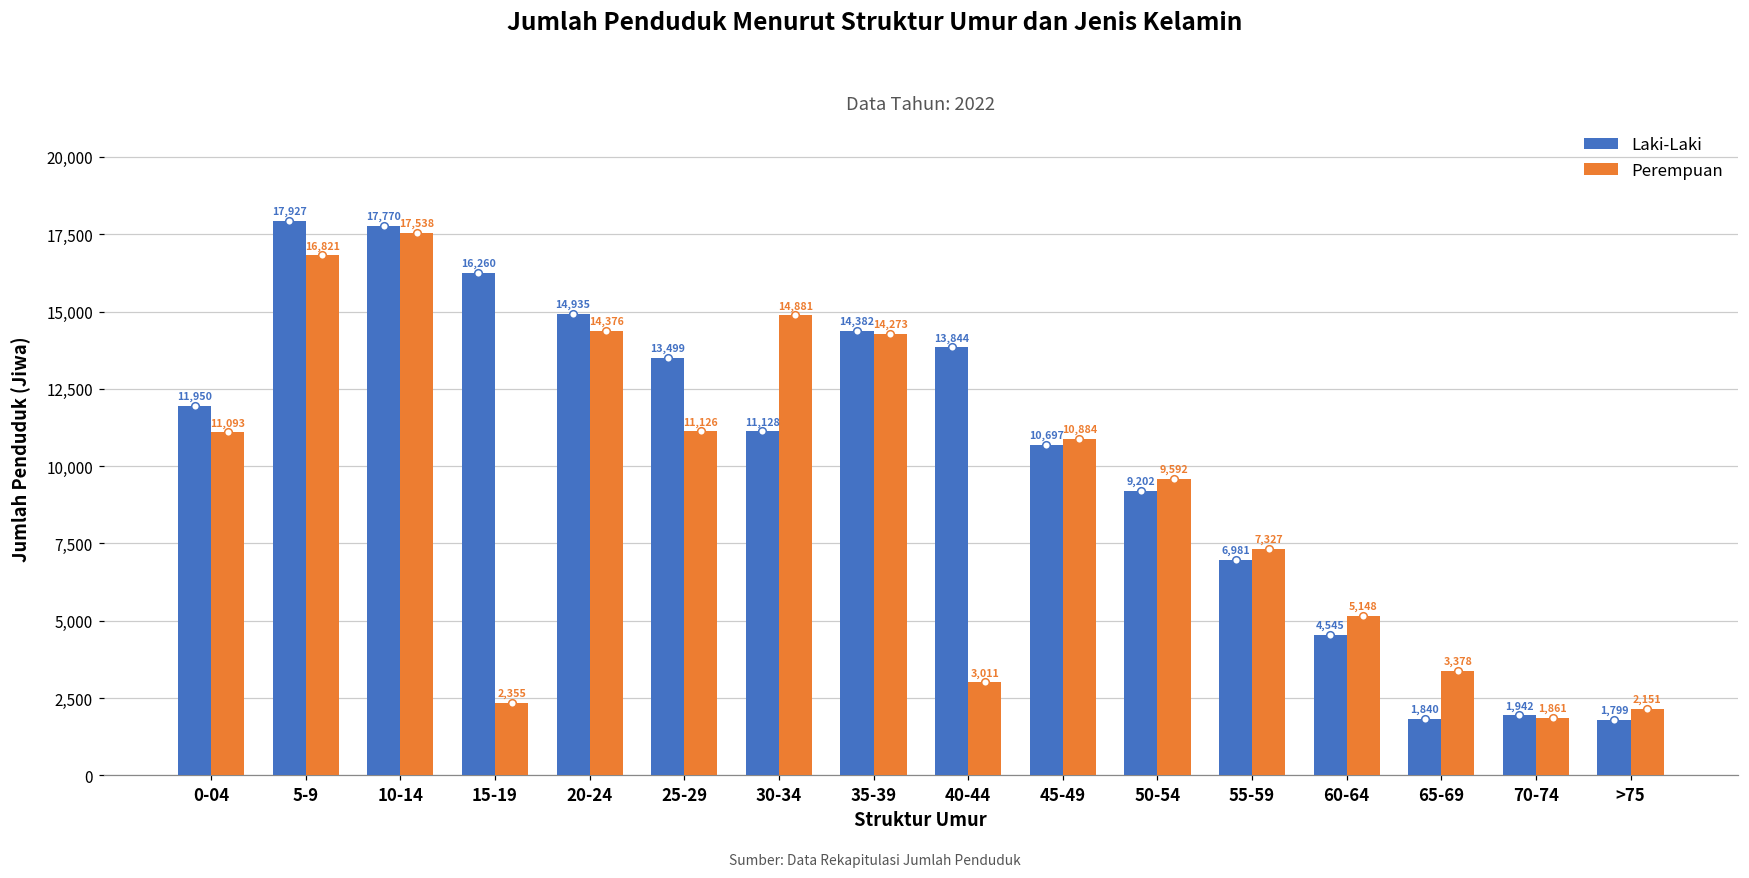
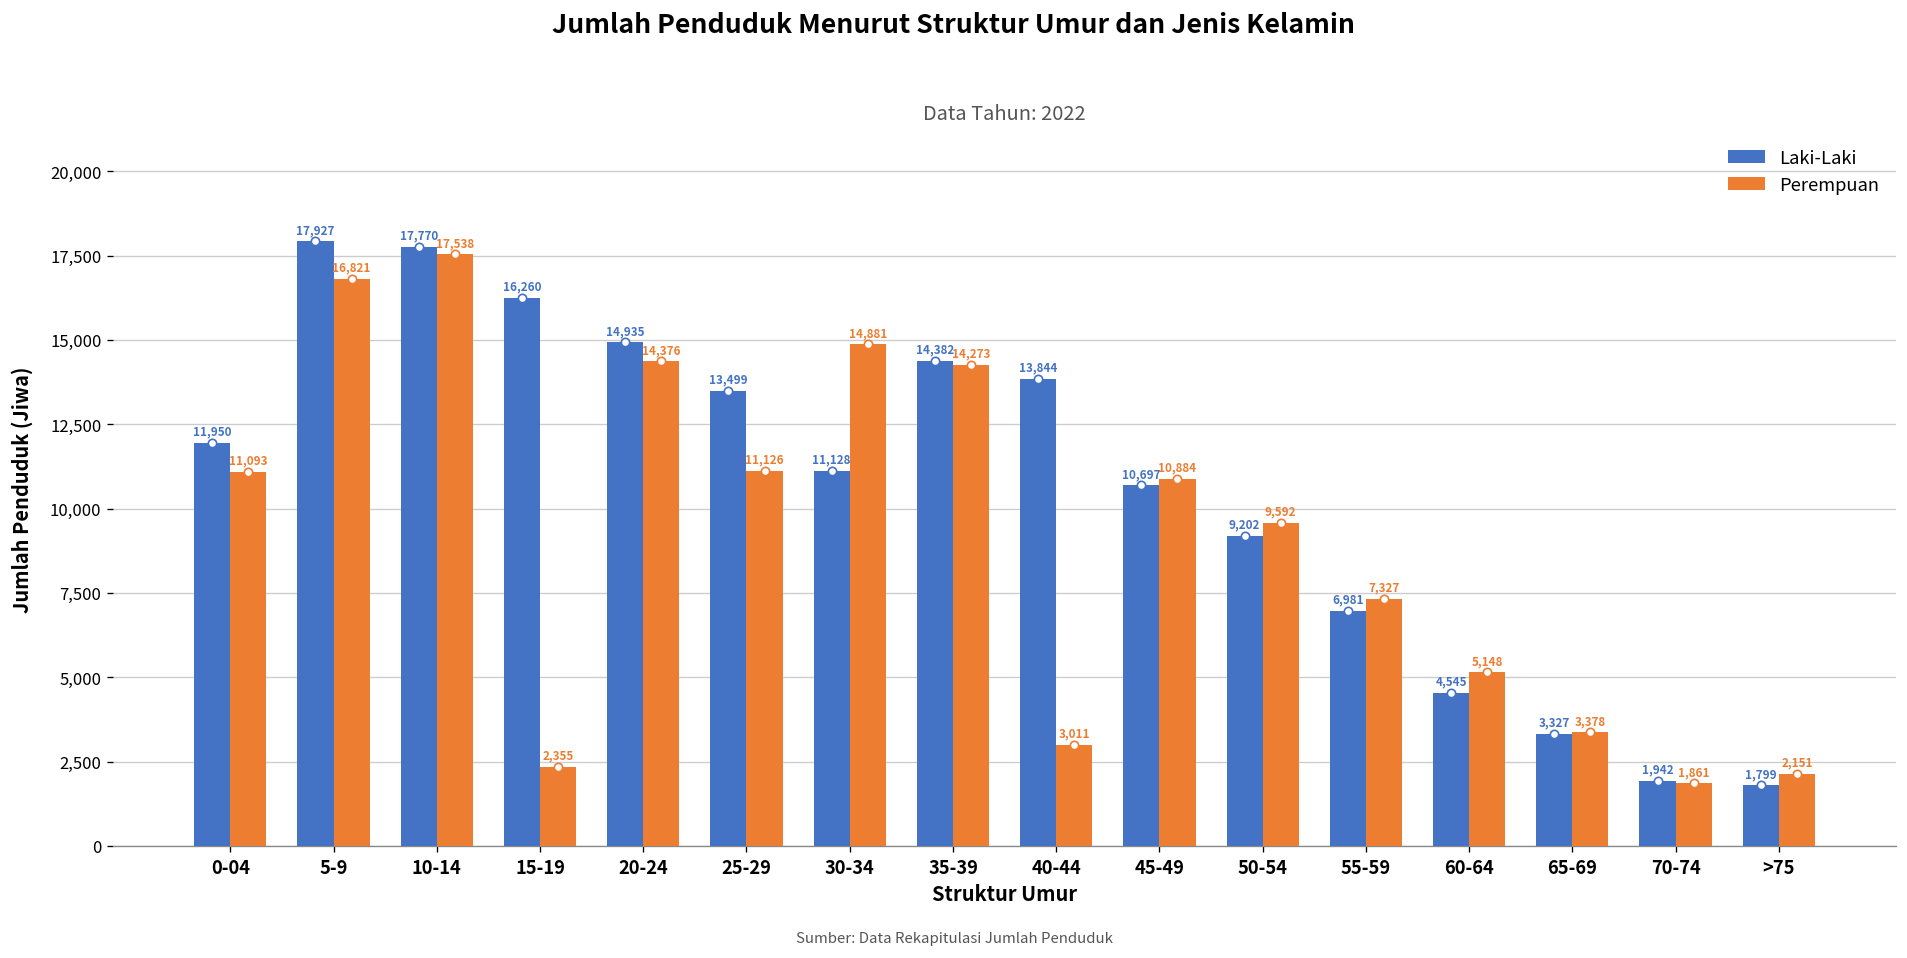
  {
    "Laki-Laki": {
      "0-04": "11,950",
      "5-9": "17,927",
      "10-14": "17,770",
      "15-19": "16,260",
      "20-24": "14,935",
      "25-29": "13,499",
      "30-34": "11,128",
      "35-39": "14,382",
      "40-44": "13,844",
      "45-49": "10,697",
      "50-54": "9,202",
      "55-59": "6,981",
      "60-64": "4,545",
-     "65-69": "1,840",
+     "65-69": "3,327",
      "70-74": "1,942",
      ">75": "1,799"
    },
    "Perempuan": {
      "0-04": "11,093",
      "5-9": "16,821",
      "10-14": "17,538",
      "15-19": "2,355",
      "20-24": "14,376",
      "25-29": "11,126",
      "30-34": "14,881",
      "35-39": "14,273",
      "40-44": "3,011",
      "45-49": "10,884",
      "50-54": "9,592",
      "55-59": "7,327",
      "60-64": "5,148",
      "65-69": "3,378",
      "70-74": "1,861",
      ">75": "2,151"
    }
  }
